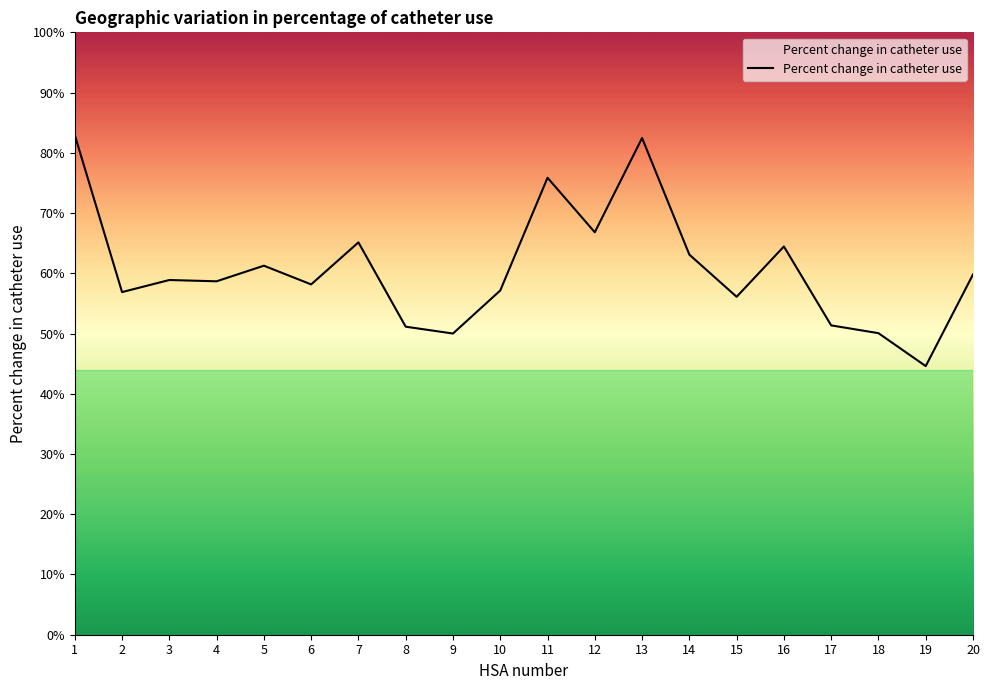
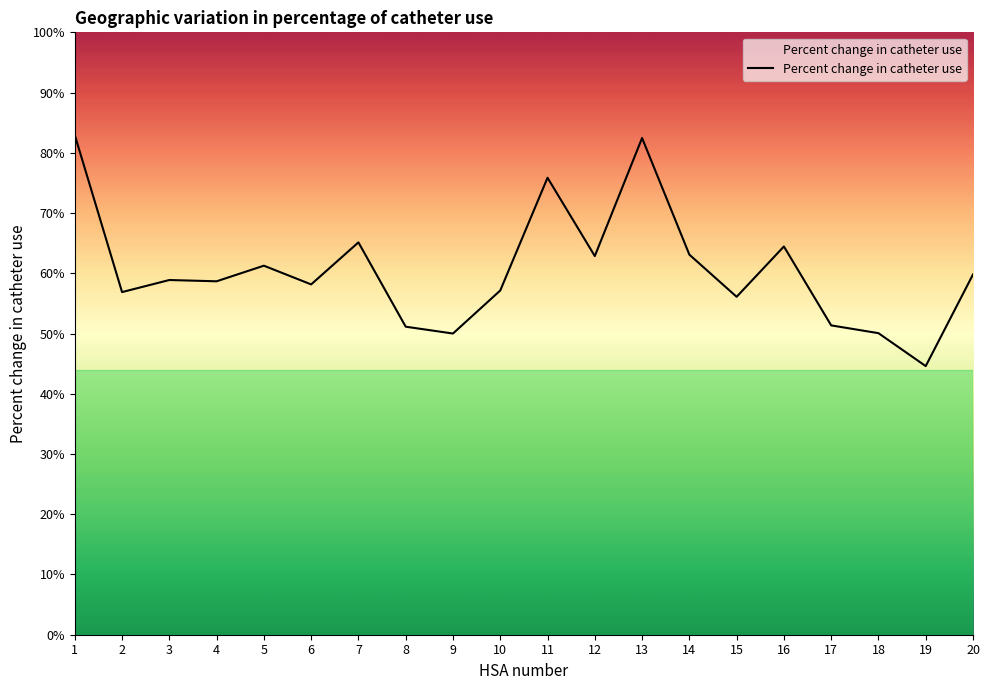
  {
    "1": "83%",
    "2": "57%",
    "3": "59%",
    "4": "59%",
    "5": "61%",
    "6": "58%",
    "7": "65%",
    "8": "51%",
    "9": "50%",
    "10": "57%",
    "11": "76%",
-   "12": "67%",
+   "12": "63%",
    "13": "82%",
    "14": "63%",
    "15": "56%",
    "16": "64%",
    "17": "51%",
    "18": "50%",
    "19": "45%",
    "20": "60%"
  }
